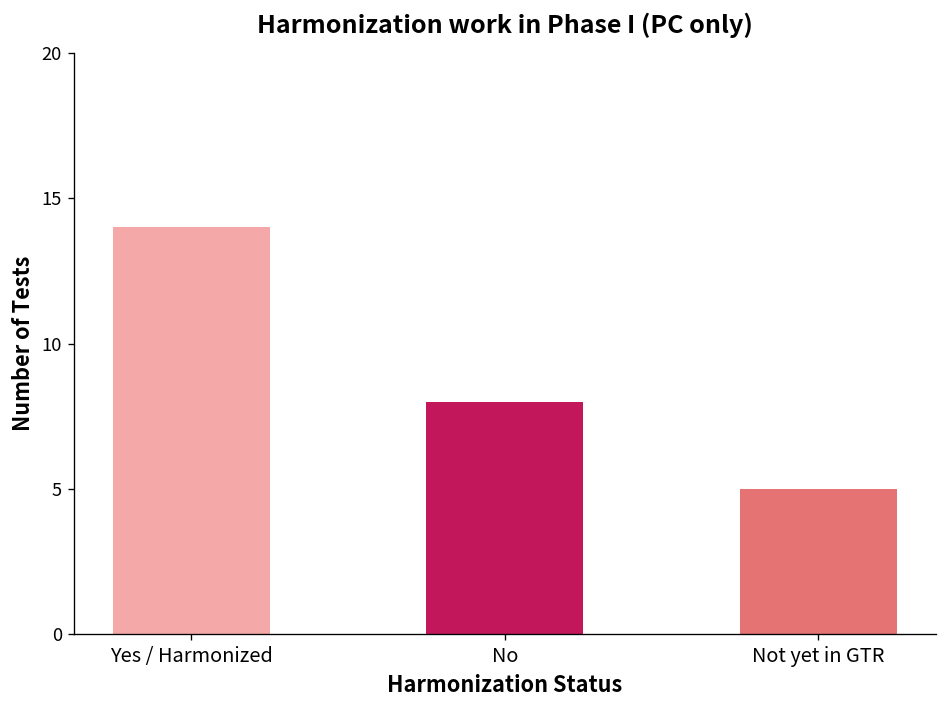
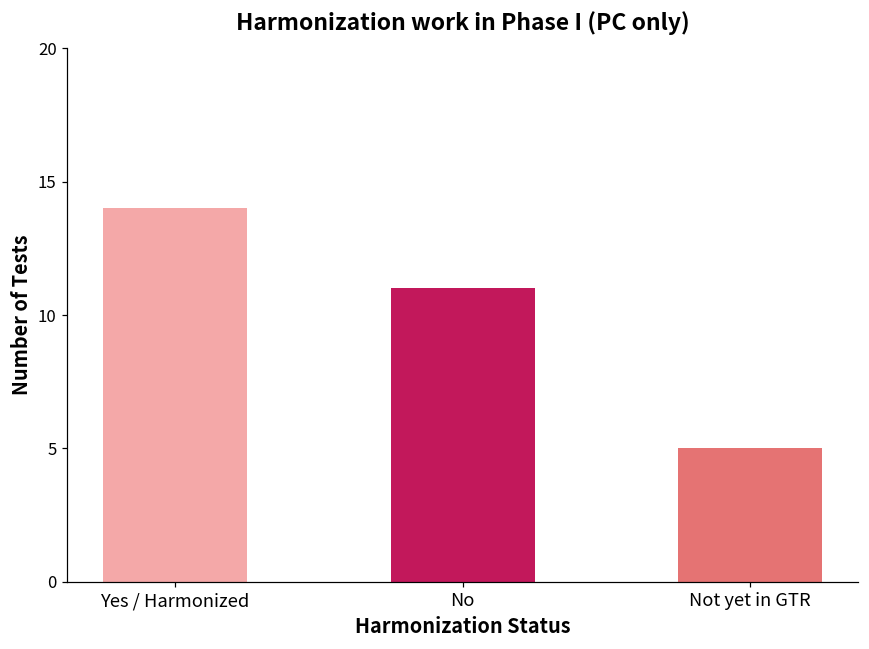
  {
    "Yes / Harmonized": 14,
-   "No": 8,
+   "No": 11,
    "Not yet in GTR": 5
  }
